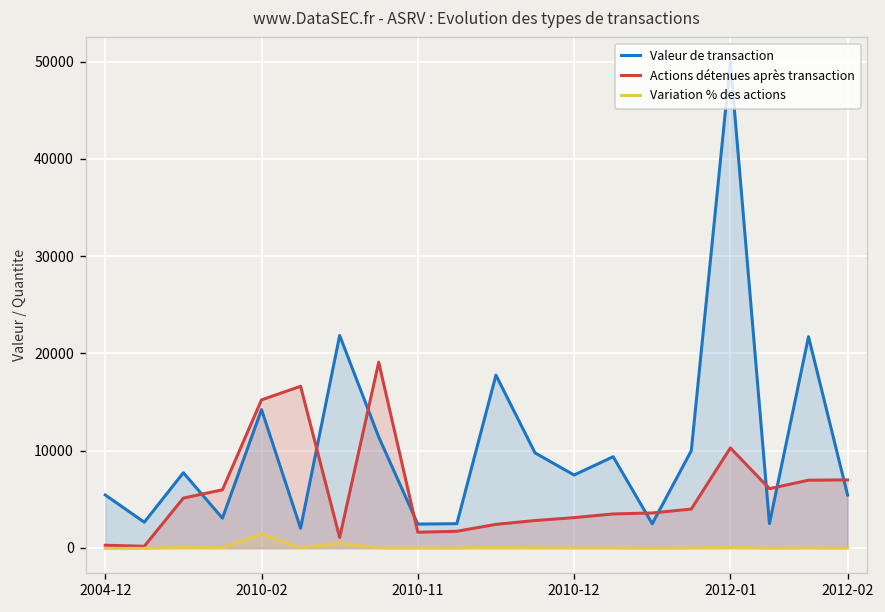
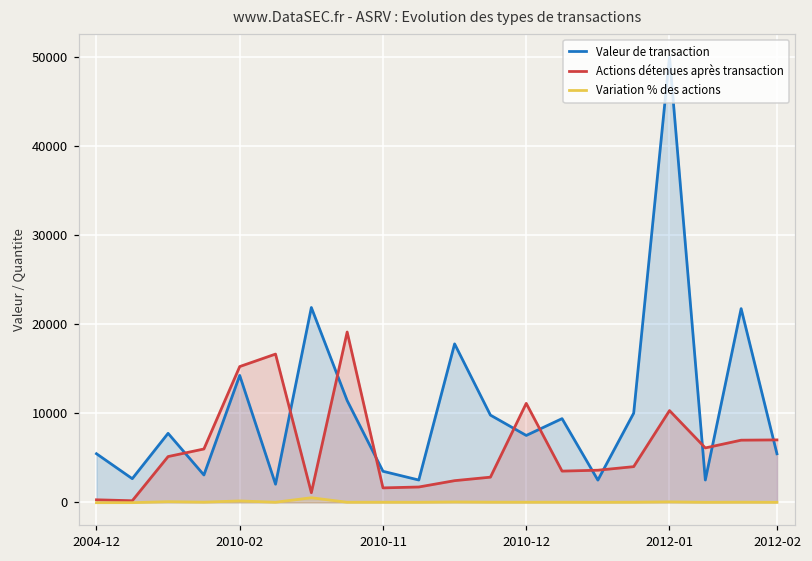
  {
    "Valeur de transaction": {
      "2004-12": 5000,
      "2010-02": 14000,
-     "2010-11": 2000,
+     "2010-11": 3000,
      "2010-12": 8000,
      "2012-02": 5000
    },
    "Actions détenues après transaction": {
      "2010-02": 15000,
      "2010-11": 2000,
-     "2010-12": 3000,
+     "2010-12": 11000,
      "2012-01": 10000,
      "2012-02": 7000
    },
    "Variation % des actions": {
      "2004-12": 0,
-     "2010-02": 1000,
+     "2010-02": 0,
      "2010-11": 0,
      "2010-12": 0,
      "2012-01": 0,
      "2012-02": 0
    }
  }
